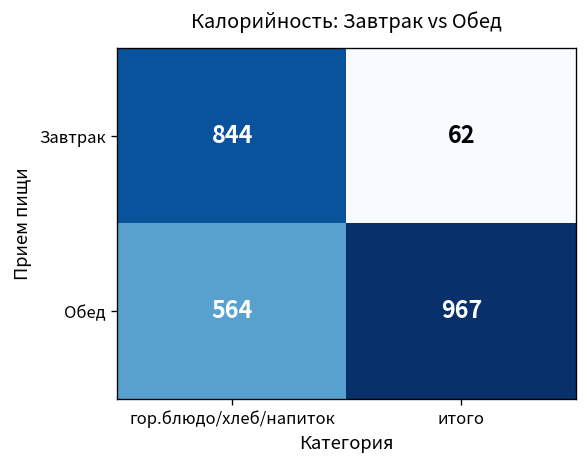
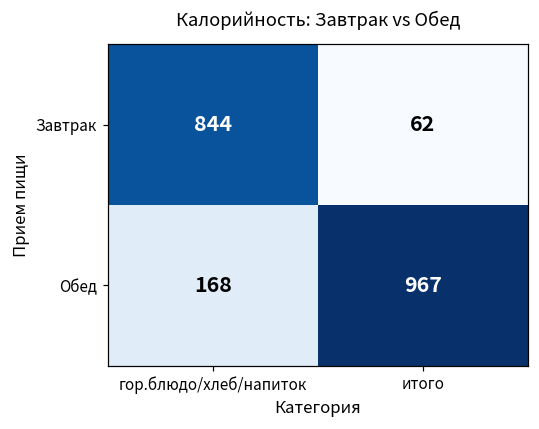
  {
    "Завтрак": {
      "гор.блюдо/хлеб/напиток": 844,
      "итого": 62
    },
    "Обед": {
-     "гор.блюдо/хлеб/напиток": 564,
+     "гор.блюдо/хлеб/напиток": 168,
      "итого": 967
    }
  }
